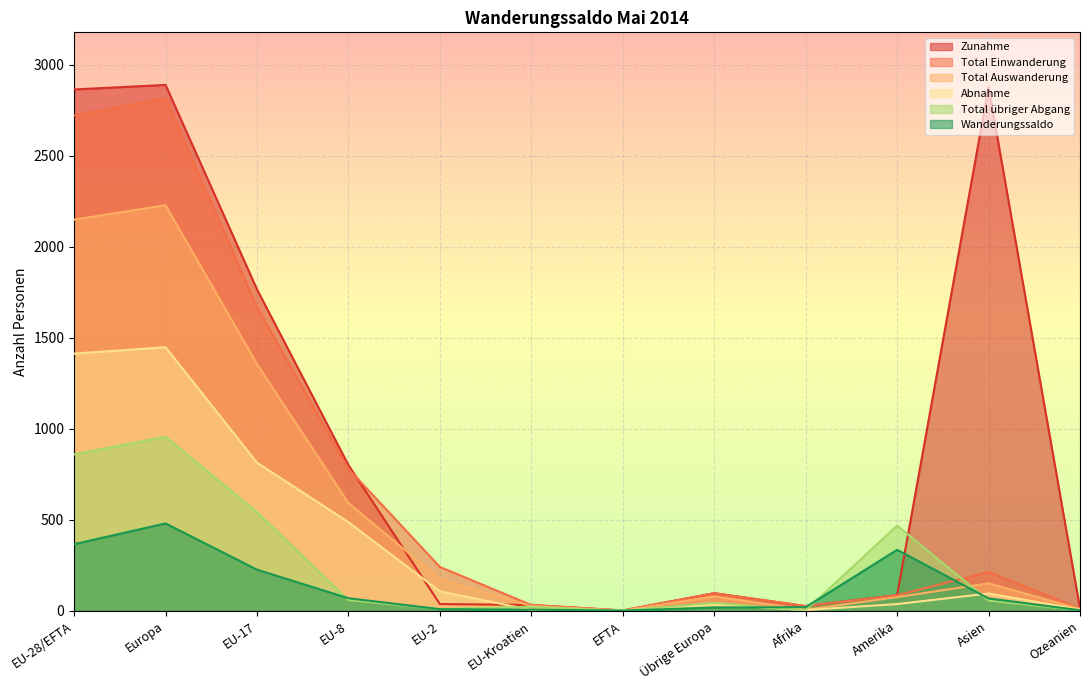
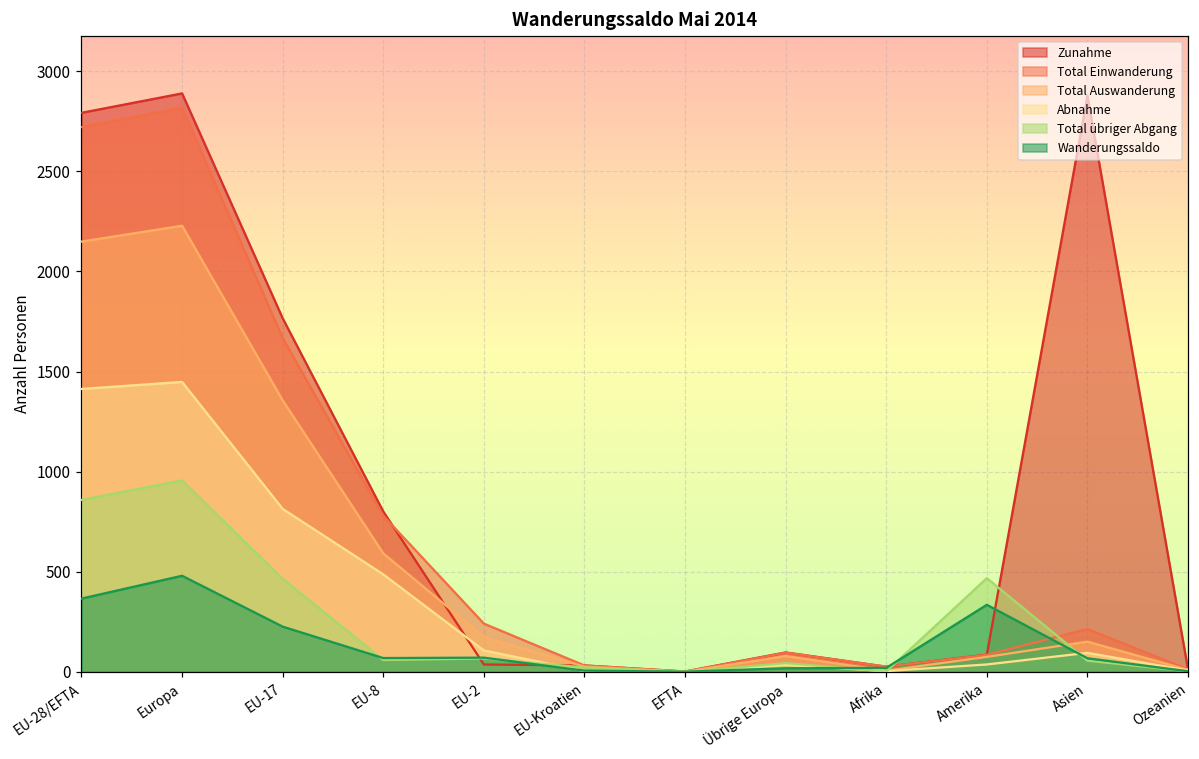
  {
    "Zunahme": {
-     "EU-28/EFTA": 2860,
+     "EU-28/EFTA": 2790,
      "Europa": 2890,
      "EU-17": 1770,
      "EU-8": 800,
      "EU-2": 40
    },
    "Total übriger Abgang": {
      "EU-28/EFTA": 860,
      "Europa": 960,
-     "EU-17": 540,
-     "EU-2": 10,
+     "EU-17": 470,
+     "EU-2": 70,
      "Amerika": 470
    },
    "Wanderungssaldo": {
      "EU-28/EFTA": 370,
      "Europa": 480,
      "EU-17": 230,
-     "EU-2": 10,
+     "EU-2": 70,
      "Übrige Europa": 20,
      "Amerika": 340
    }
  }
